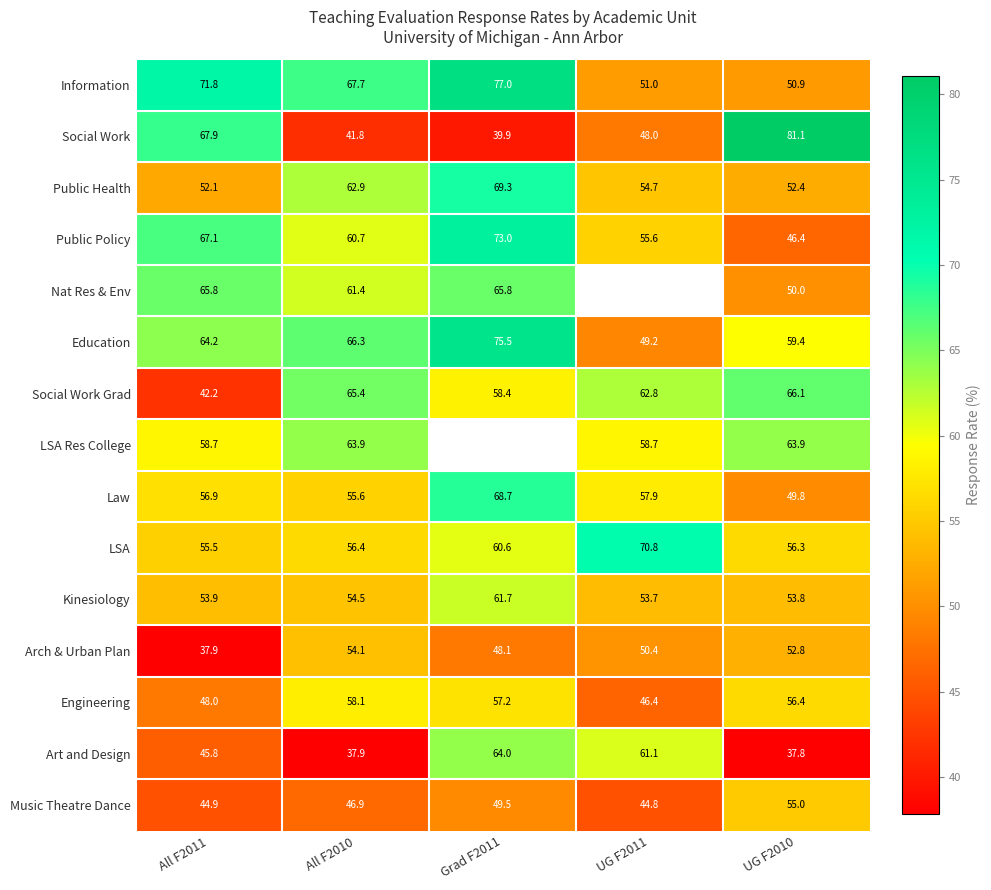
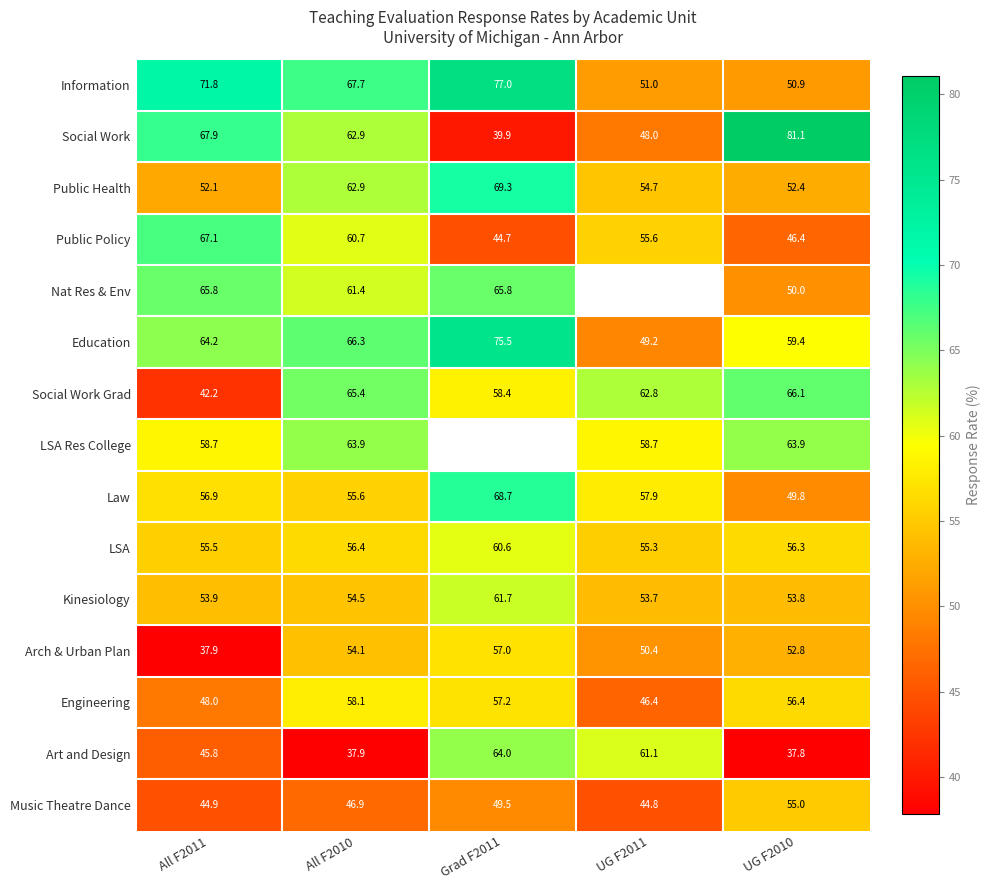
  {
    "Information": {
      "All F2011": 71.8,
      "All F2010": 67.7,
      "Grad F2011": 77.0,
      "UG F2011": 51.0,
      "UG F2010": 50.9
    },
    "Social Work": {
      "All F2011": 67.9,
-     "All F2010": 41.8,
+     "All F2010": 62.9,
      "Grad F2011": 39.9,
      "UG F2011": 48.0,
      "UG F2010": 81.1
    },
    "Public Health": {
      "All F2011": 52.1,
      "All F2010": 62.9,
      "Grad F2011": 69.3,
      "UG F2011": 54.7,
      "UG F2010": 52.4
    },
    "Public Policy": {
      "All F2011": 67.1,
      "All F2010": 60.7,
-     "Grad F2011": 73.0,
+     "Grad F2011": 44.7,
      "UG F2011": 55.6,
      "UG F2010": 46.4
    },
    "Nat Res & Env": {
      "All F2011": 65.8,
      "All F2010": 61.4,
      "Grad F2011": 65.8,
      "UG F2010": 50.0
    },
    "Education": {
      "All F2011": 64.2,
      "All F2010": 66.3,
      "Grad F2011": 75.5,
      "UG F2011": 49.2,
      "UG F2010": 59.4
    },
    "Social Work Grad": {
      "All F2011": 42.2,
      "All F2010": 65.4,
      "Grad F2011": 58.4,
      "UG F2011": 62.8,
      "UG F2010": 66.1
    },
    "LSA Res College": {
      "All F2011": 58.7,
      "All F2010": 63.9,
      "UG F2011": 58.7,
      "UG F2010": 63.9
    },
    "Law": {
      "All F2011": 56.9,
      "All F2010": 55.6,
      "Grad F2011": 68.7,
      "UG F2011": 57.9,
      "UG F2010": 49.8
    },
    "LSA": {
      "All F2011": 55.5,
      "All F2010": 56.4,
      "Grad F2011": 60.6,
-     "UG F2011": 70.8,
+     "UG F2011": 55.3,
      "UG F2010": 56.3
    },
    "Kinesiology": {
      "All F2011": 53.9,
      "All F2010": 54.5,
      "Grad F2011": 61.7,
      "UG F2011": 53.7,
      "UG F2010": 53.8
    },
    "Arch & Urban Plan": {
      "All F2011": 37.9,
      "All F2010": 54.1,
-     "Grad F2011": 48.1,
+     "Grad F2011": 57.0,
      "UG F2011": 50.4,
      "UG F2010": 52.8
    },
    "Engineering": {
      "All F2011": 48.0,
      "All F2010": 58.1,
      "Grad F2011": 57.2,
      "UG F2011": 46.4,
      "UG F2010": 56.4
    },
    "Art and Design": {
      "All F2011": 45.8,
      "All F2010": 37.9,
      "Grad F2011": 64.0,
      "UG F2011": 61.1,
      "UG F2010": 37.8
    },
    "Music Theatre Dance": {
      "All F2011": 44.9,
      "All F2010": 46.9,
      "Grad F2011": 49.5,
      "UG F2011": 44.8,
      "UG F2010": 55.0
    }
  }
